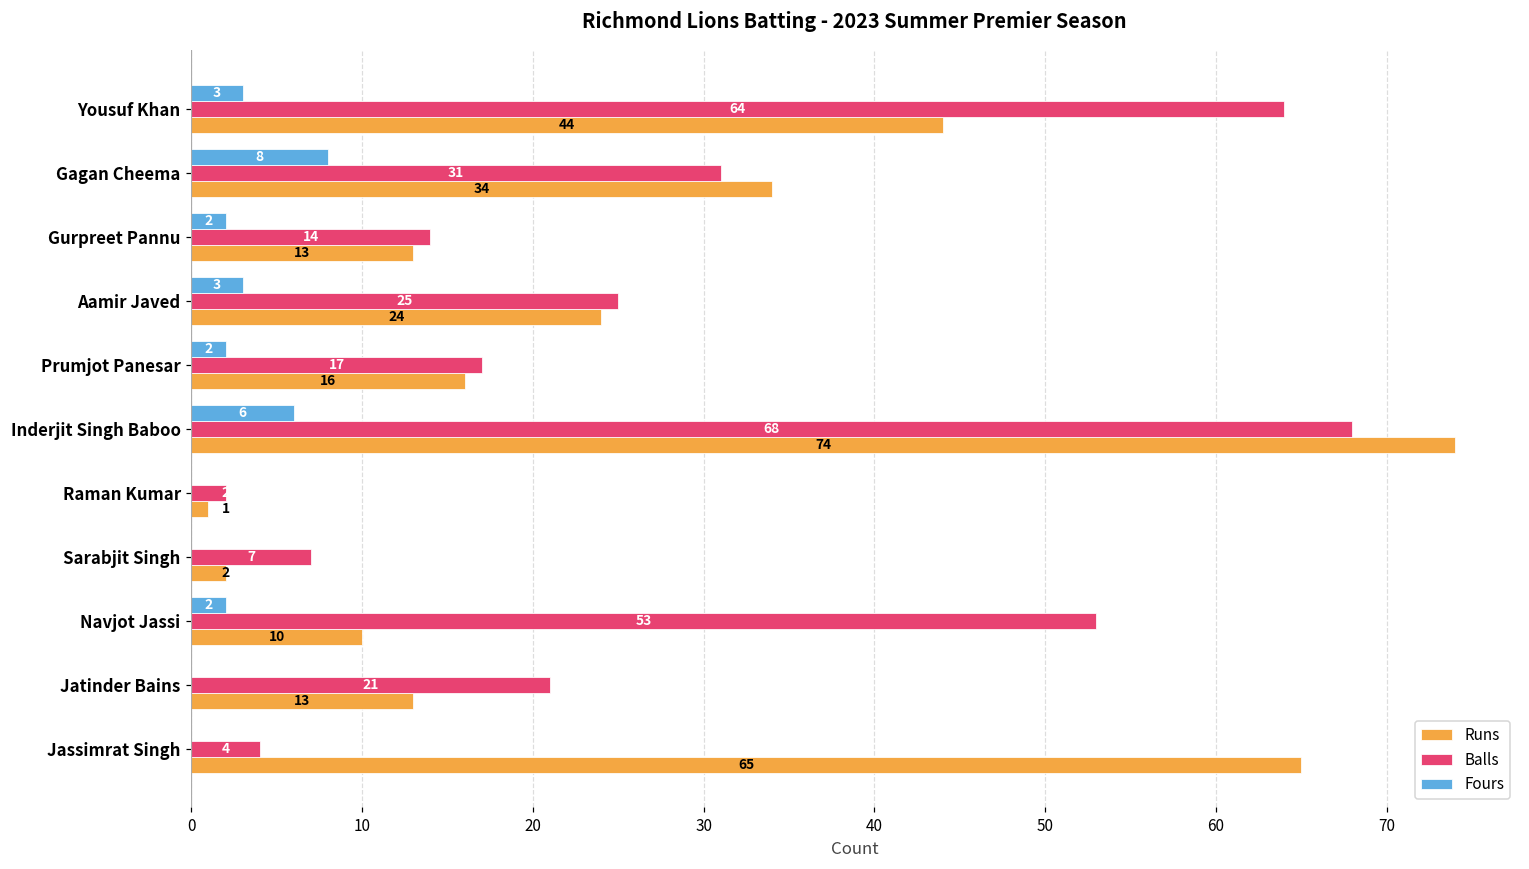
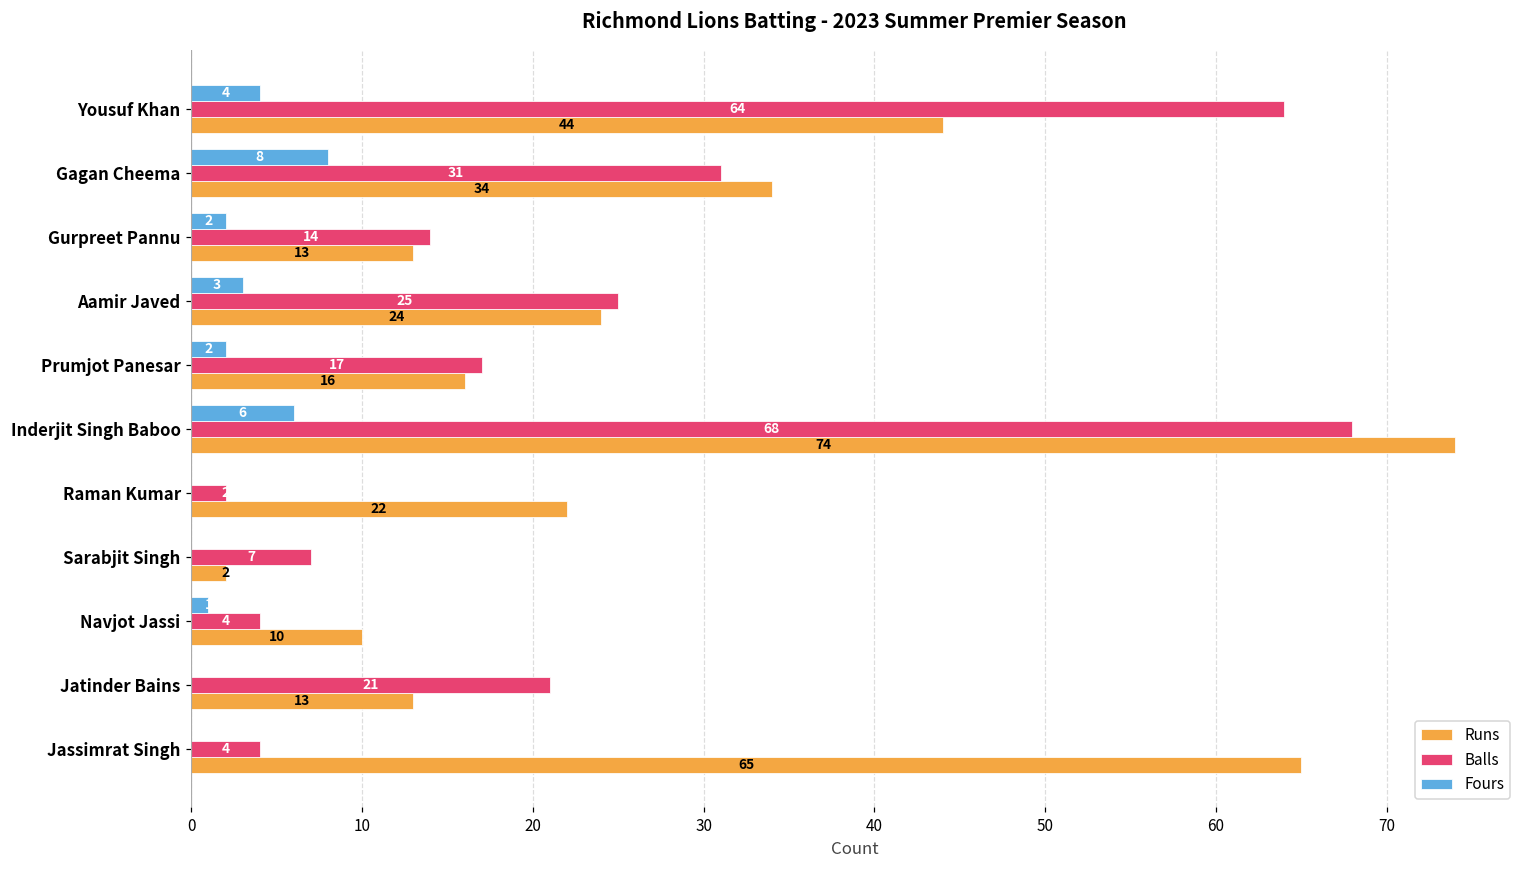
  {
    "Runs": {
      "Yousuf Khan": 44,
      "Gagan Cheema": 34,
      "Gurpreet Pannu": 13,
      "Aamir Javed": 24,
      "Prumjot Panesar": 16,
      "Inderjit Singh Baboo": 74,
-     "Raman Kumar": 1,
+     "Raman Kumar": 22,
      "Sarabjit Singh": 2,
      "Navjot Jassi": 10,
      "Jatinder Bains": 13,
      "Jassimrat Singh": 65
    },
    "Balls": {
      "Yousuf Khan": 64,
      "Gagan Cheema": 31,
      "Gurpreet Pannu": 14,
      "Aamir Javed": 25,
      "Prumjot Panesar": 17,
      "Inderjit Singh Baboo": 68,
      "Sarabjit Singh": 7,
-     "Navjot Jassi": 53,
+     "Navjot Jassi": 4,
      "Jatinder Bains": 21,
      "Jassimrat Singh": 4
    },
    "Fours": {
-     "Yousuf Khan": 3,
+     "Yousuf Khan": 4,
      "Gagan Cheema": 8,
      "Gurpreet Pannu": 2,
      "Aamir Javed": 3,
      "Prumjot Panesar": 2,
      "Inderjit Singh Baboo": 6,
-     "Navjot Jassi": 2
+     "Navjot Jassi": 1
    }
  }
